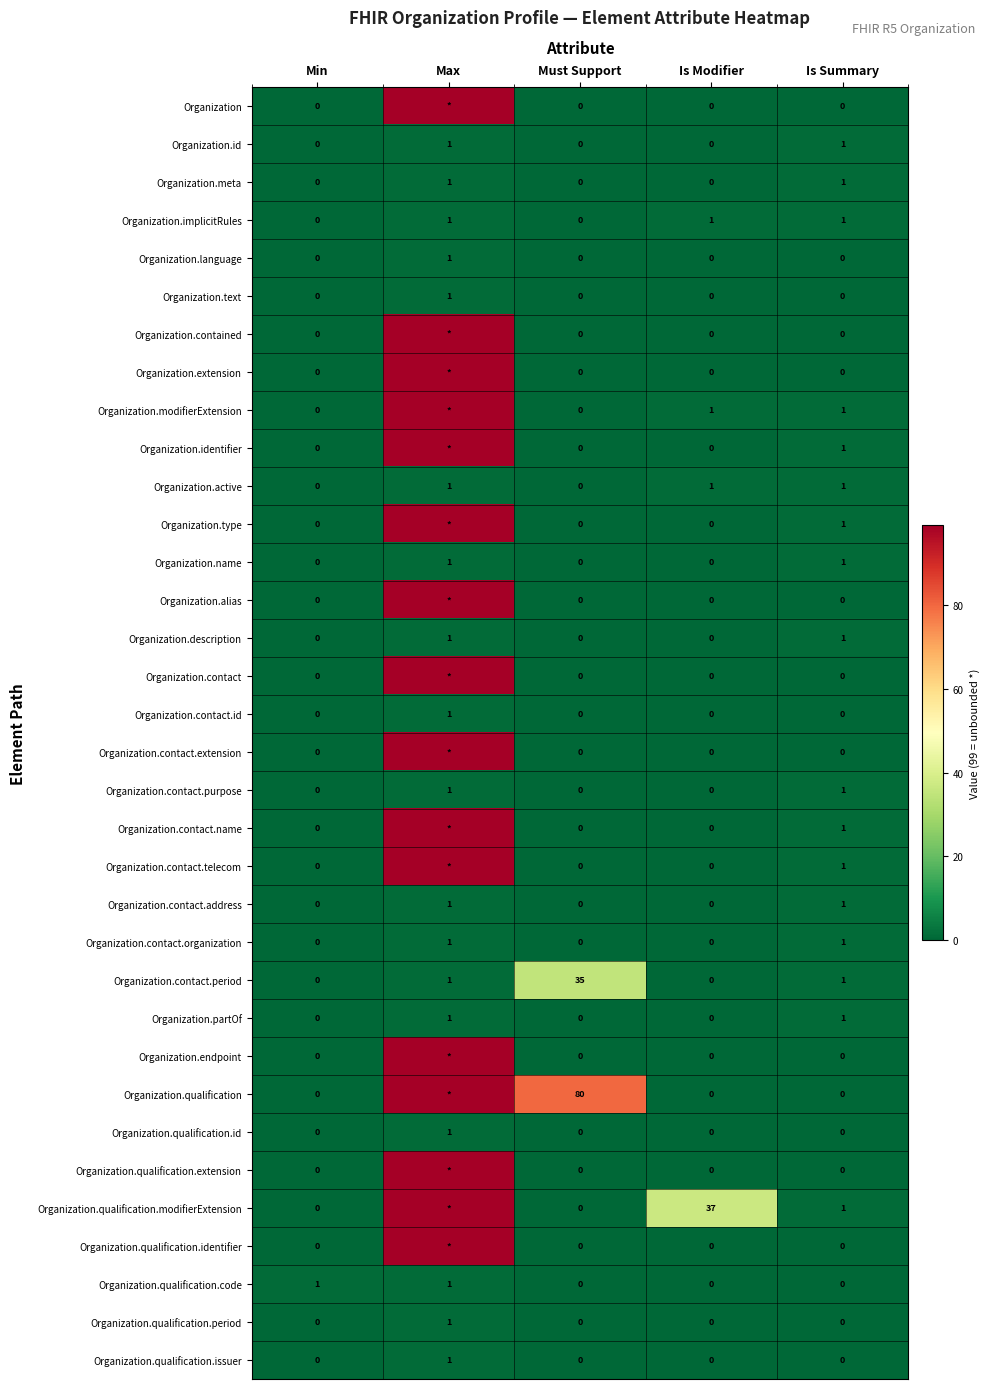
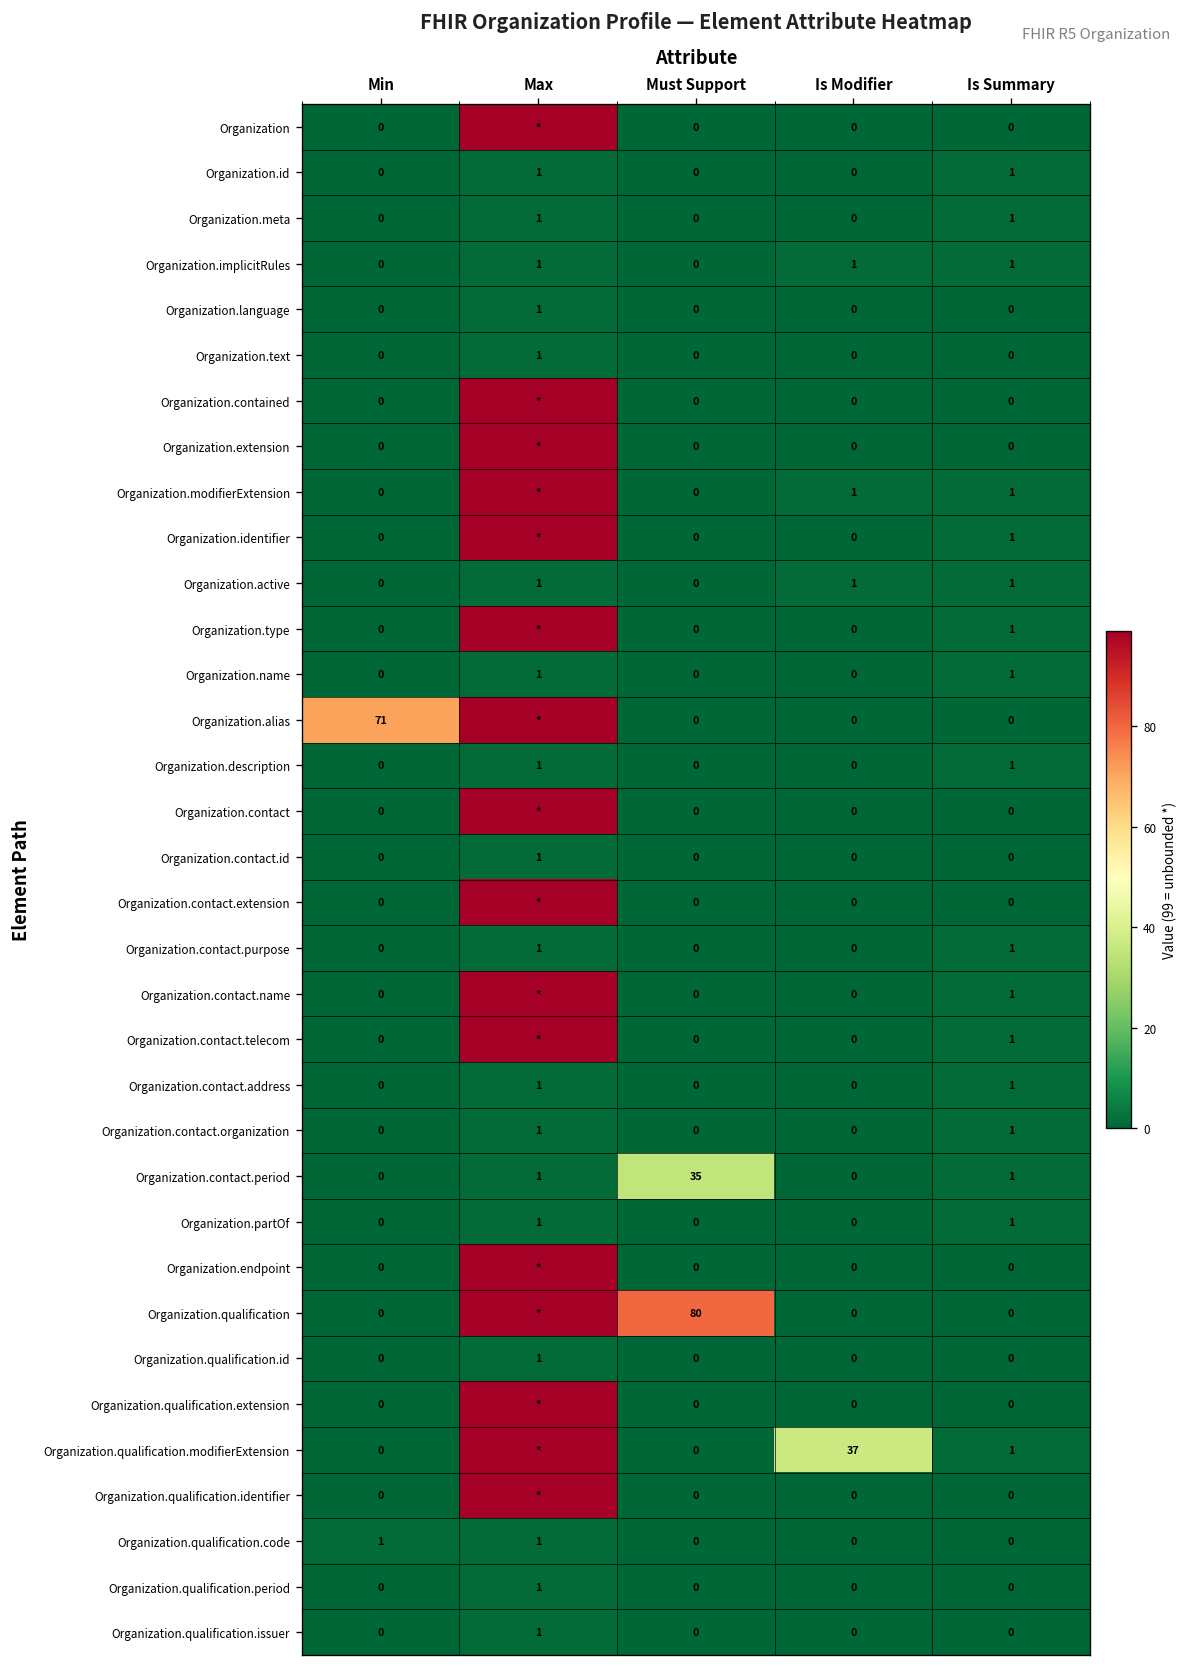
  {
    "Organization": {
      "Min": 0,
      "Must Support": 0,
      "Is Modifier": 0,
      "Is Summary": 0
    },
    "Organization.id": {
      "Min": 0,
      "Max": 1,
      "Must Support": 0,
      "Is Modifier": 0,
      "Is Summary": 1
    },
    "Organization.meta": {
      "Min": 0,
      "Max": 1,
      "Must Support": 0,
      "Is Modifier": 0,
      "Is Summary": 1
    },
    "Organization.implicitRules": {
      "Min": 0,
      "Max": 1,
      "Must Support": 0,
      "Is Modifier": 1,
      "Is Summary": 1
    },
    "Organization.language": {
      "Min": 0,
      "Max": 1,
      "Must Support": 0,
      "Is Modifier": 0,
      "Is Summary": 0
    },
    "Organization.text": {
      "Min": 0,
      "Max": 1,
      "Must Support": 0,
      "Is Modifier": 0,
      "Is Summary": 0
    },
    "Organization.contained": {
      "Min": 0,
      "Must Support": 0,
      "Is Modifier": 0,
      "Is Summary": 0
    },
    "Organization.extension": {
      "Min": 0,
      "Must Support": 0,
      "Is Modifier": 0,
      "Is Summary": 0
    },
    "Organization.modifierExtension": {
      "Min": 0,
      "Must Support": 0,
      "Is Modifier": 1,
      "Is Summary": 1
    },
    "Organization.identifier": {
      "Min": 0,
      "Must Support": 0,
      "Is Modifier": 0,
      "Is Summary": 1
    },
    "Organization.active": {
      "Min": 0,
      "Max": 1,
      "Must Support": 0,
      "Is Modifier": 1,
      "Is Summary": 1
    },
    "Organization.type": {
      "Min": 0,
      "Must Support": 0,
      "Is Modifier": 0,
      "Is Summary": 1
    },
    "Organization.name": {
      "Min": 0,
      "Max": 1,
      "Must Support": 0,
      "Is Modifier": 0,
      "Is Summary": 1
    },
    "Organization.alias": {
-     "Min": 0,
+     "Min": 71,
      "Must Support": 0,
      "Is Modifier": 0,
      "Is Summary": 0
    },
    "Organization.description": {
      "Min": 0,
      "Max": 1,
      "Must Support": 0,
      "Is Modifier": 0,
      "Is Summary": 1
    },
    "Organization.contact": {
      "Min": 0,
      "Must Support": 0,
      "Is Modifier": 0,
      "Is Summary": 0
    },
    "Organization.contact.id": {
      "Min": 0,
      "Max": 1,
      "Must Support": 0,
      "Is Modifier": 0,
      "Is Summary": 0
    },
    "Organization.contact.extension": {
      "Min": 0,
      "Must Support": 0,
      "Is Modifier": 0,
      "Is Summary": 0
    },
    "Organization.contact.purpose": {
      "Min": 0,
      "Max": 1,
      "Must Support": 0,
      "Is Modifier": 0,
      "Is Summary": 1
    },
    "Organization.contact.name": {
      "Min": 0,
      "Must Support": 0,
      "Is Modifier": 0,
      "Is Summary": 1
    },
    "Organization.contact.telecom": {
      "Min": 0,
      "Must Support": 0,
      "Is Modifier": 0,
      "Is Summary": 1
    },
    "Organization.contact.address": {
      "Min": 0,
      "Max": 1,
      "Must Support": 0,
      "Is Modifier": 0,
      "Is Summary": 1
    },
    "Organization.contact.organization": {
      "Min": 0,
      "Max": 1,
      "Must Support": 0,
      "Is Modifier": 0,
      "Is Summary": 1
    },
    "Organization.contact.period": {
      "Min": 0,
      "Max": 1,
      "Must Support": 35,
      "Is Modifier": 0,
      "Is Summary": 1
    },
    "Organization.partOf": {
      "Min": 0,
      "Max": 1,
      "Must Support": 0,
      "Is Modifier": 0,
      "Is Summary": 1
    },
    "Organization.endpoint": {
      "Min": 0,
      "Must Support": 0,
      "Is Modifier": 0,
      "Is Summary": 0
    },
    "Organization.qualification": {
      "Min": 0,
      "Must Support": 80,
      "Is Modifier": 0,
      "Is Summary": 0
    },
    "Organization.qualification.id": {
      "Min": 0,
      "Max": 1,
      "Must Support": 0,
      "Is Modifier": 0,
      "Is Summary": 0
    },
    "Organization.qualification.extension": {
      "Min": 0,
      "Must Support": 0,
      "Is Modifier": 0,
      "Is Summary": 0
    },
    "Organization.qualification.modifierExtension": {
      "Min": 0,
      "Must Support": 0,
      "Is Modifier": 37,
      "Is Summary": 1
    },
    "Organization.qualification.identifier": {
      "Min": 0,
      "Must Support": 0,
      "Is Modifier": 0,
      "Is Summary": 0
    },
    "Organization.qualification.code": {
      "Min": 1,
      "Max": 1,
      "Must Support": 0,
      "Is Modifier": 0,
      "Is Summary": 0
    },
    "Organization.qualification.period": {
      "Min": 0,
      "Max": 1,
      "Must Support": 0,
      "Is Modifier": 0,
      "Is Summary": 0
    },
    "Organization.qualification.issuer": {
      "Min": 0,
      "Max": 1,
      "Must Support": 0,
      "Is Modifier": 0,
      "Is Summary": 0
    }
  }
